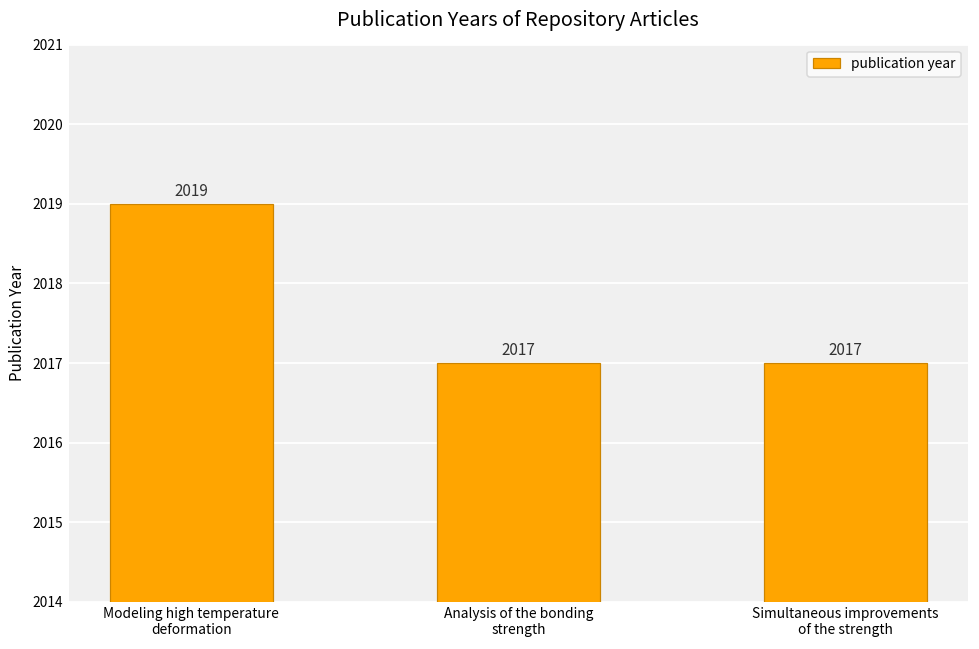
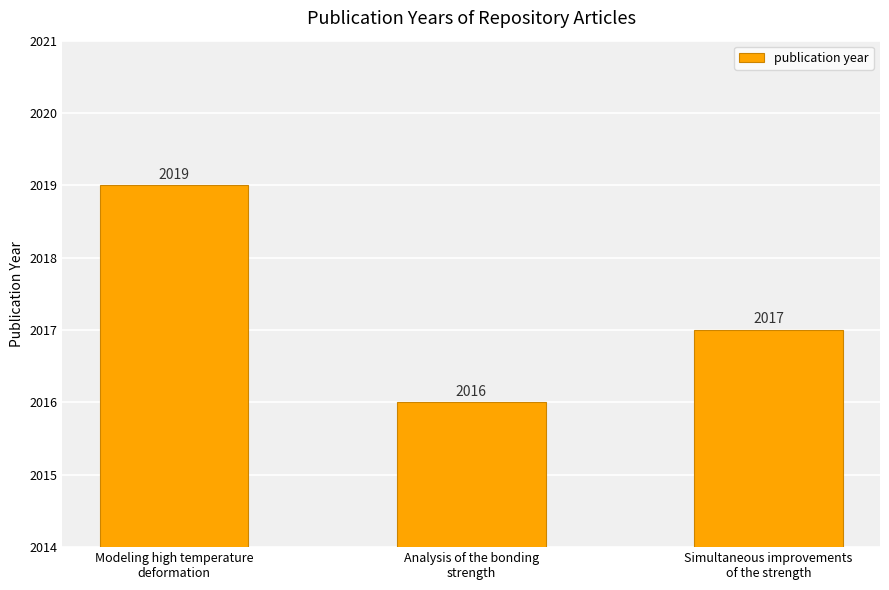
  {
    "Modeling high temperature deformation": 2019,
-   "Analysis of the bonding strength": 2017,
+   "Analysis of the bonding strength": 2016,
    "Simultaneous improvements of the strength": 2017
  }
